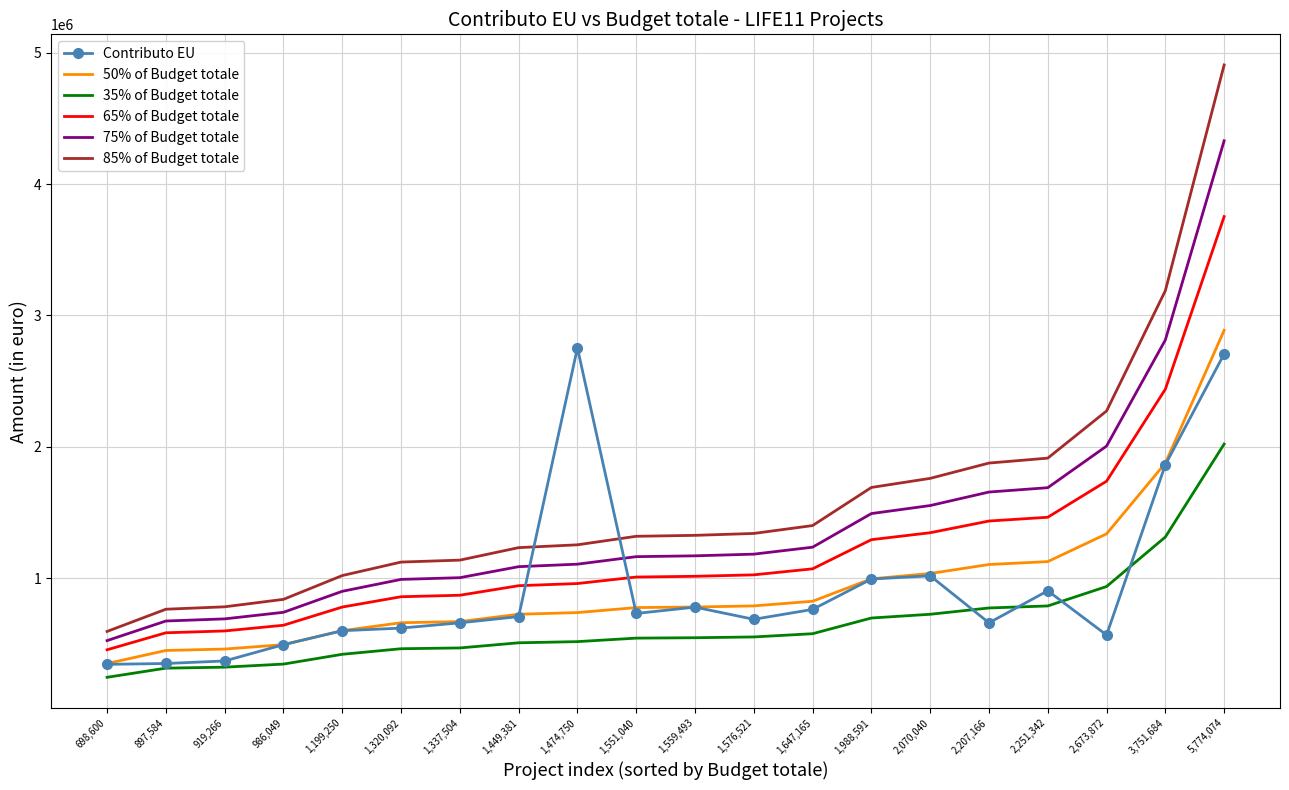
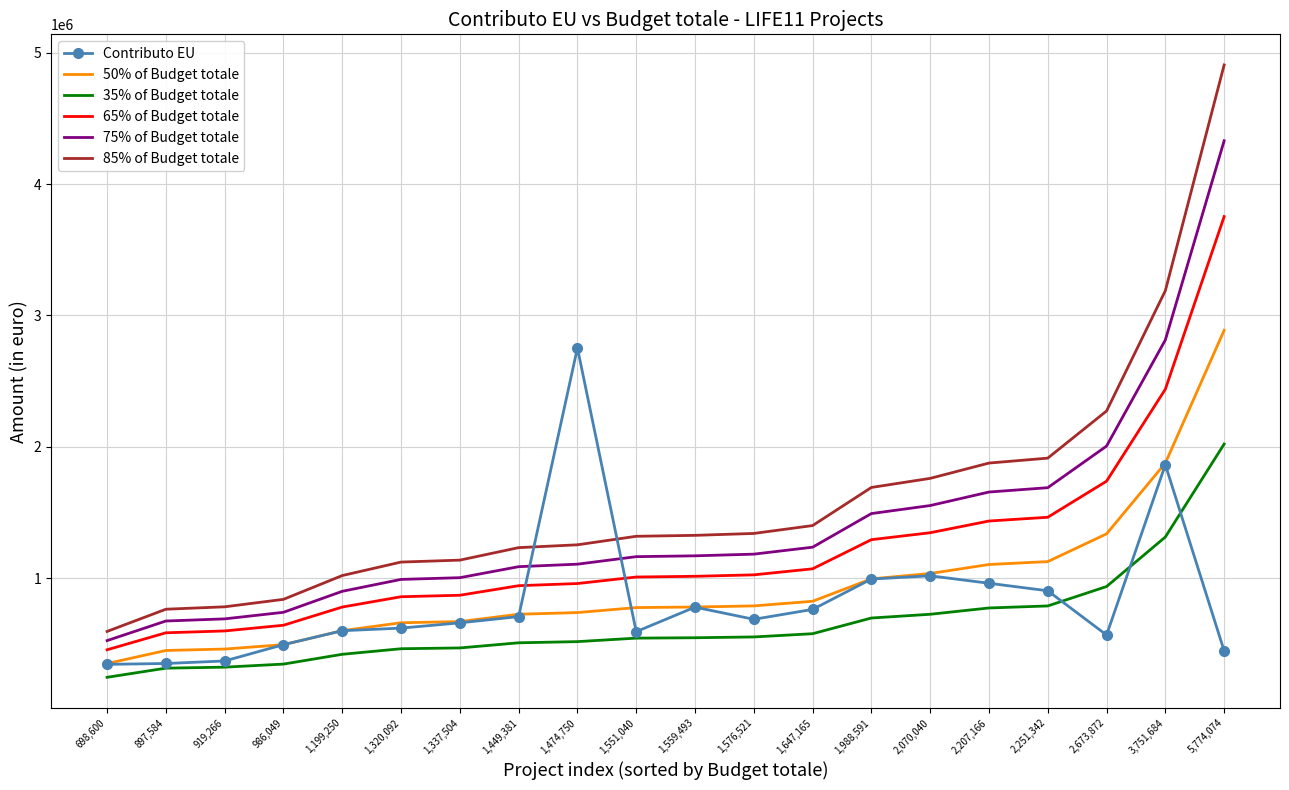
  {
    "Contributo EU": {
      "897,584": 350000,
      "919,266": 370000,
      "1,320,092": 620000,
      "1,474,750": 2750000,
-     "1,551,040": 730000,
+     "1,551,040": 590000,
      "1,576,521": 690000,
      "1,647,165": 760000,
-     "2,207,166": 660000,
+     "2,207,166": 960000,
      "2,251,342": 900000,
      "2,673,872": 570000,
-     "5,774,074": 2710000
+     "5,774,074": 450000
    },
    "50% of Budget totale": {
      "897,584": 450000,
      "919,266": 460000,
      "1,320,092": 660000,
      "1,474,750": 740000,
      "1,551,040": 780000,
      "1,576,521": 790000,
      "1,647,165": 820000,
      "2,207,166": 1100000,
      "2,251,342": 1130000,
      "2,673,872": 1340000,
      "5,774,074": 2890000
    },
    "35% of Budget totale": {
      "698,600": 240000,
      "897,584": 310000,
      "919,266": 320000,
      "986,049": 350000,
      "1,199,250": 420000,
      "1,320,092": 460000,
      "1,337,504": 470000,
      "1,449,381": 510000,
      "1,474,750": 520000,
      "1,551,040": 540000,
      "1,559,493": 550000,
      "1,576,521": 550000,
      "1,647,165": 580000,
      "1,988,591": 700000,
      "2,070,040": 720000,
      "2,207,166": 770000,
      "2,251,342": 790000,
      "2,673,872": 940000,
      "3,751,684": 1310000,
      "5,774,074": 2020000
    },
    "65% of Budget totale": {
      "698,600": 450000,
      "897,584": 580000,
      "919,266": 600000,
      "986,049": 640000,
      "1,199,250": 780000,
      "1,320,092": 860000,
      "1,337,504": 870000,
      "1,449,381": 940000,
      "1,474,750": 960000,
      "1,551,040": 1010000,
      "1,559,493": 1010000,
      "1,576,521": 1020000,
      "1,647,165": 1070000,
      "1,988,591": 1290000,
      "2,070,040": 1350000,
      "2,207,166": 1430000,
      "2,251,342": 1460000,
      "2,673,872": 1740000,
      "3,751,684": 2440000,
      "5,774,074": 3750000
    },
    "75% of Budget totale": {
      "698,600": 520000,
      "897,584": 670000,
      "919,266": 690000,
      "986,049": 740000,
      "1,199,250": 900000,
      "1,320,092": 990000,
      "1,337,504": 1000000,
      "1,449,381": 1090000,
      "1,474,750": 1110000,
      "1,551,040": 1160000,
      "1,559,493": 1170000,
      "1,576,521": 1180000,
      "1,647,165": 1240000,
      "1,988,591": 1490000,
      "2,070,040": 1550000,
      "2,207,166": 1660000,
      "2,251,342": 1690000,
      "2,673,872": 2010000,
      "3,751,684": 2810000,
      "5,774,074": 4330000
    },
    "85% of Budget totale": {
      "698,600": 590000,
      "897,584": 760000,
      "919,266": 780000,
      "986,049": 840000,
      "1,199,250": 1020000,
      "1,320,092": 1120000,
      "1,337,504": 1140000,
      "1,449,381": 1230000,
      "1,474,750": 1250000,
      "1,551,040": 1320000,
      "1,559,493": 1330000,
      "1,576,521": 1340000,
      "1,647,165": 1400000,
      "1,988,591": 1690000,
      "2,070,040": 1760000,
      "2,207,166": 1880000,
      "2,251,342": 1910000,
      "2,673,872": 2270000,
      "3,751,684": 3190000,
      "5,774,074": 4910000
    }
  }
